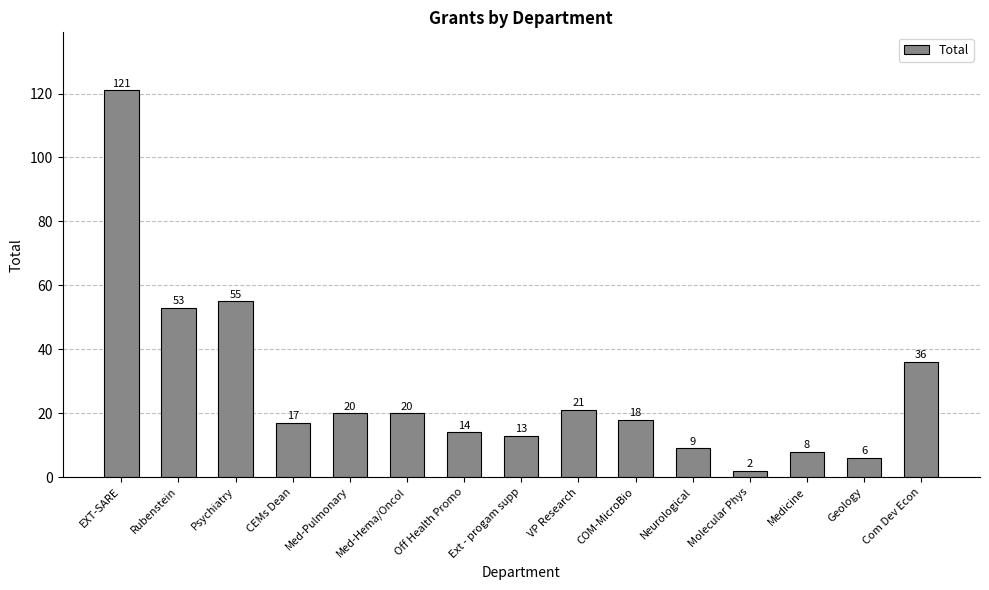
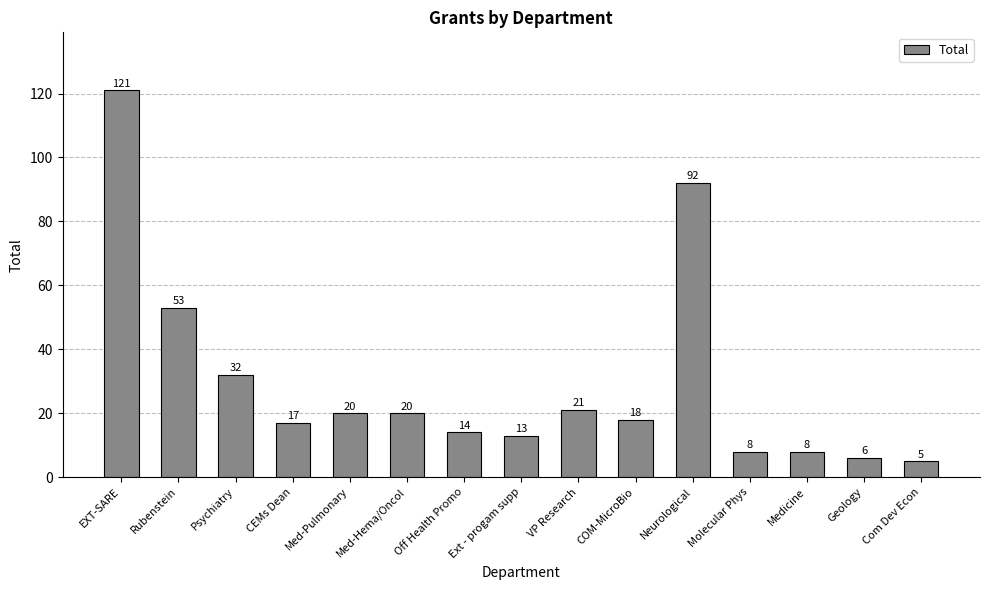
  {
    "EXT-SARE": 121,
    "Rubenstein": 53,
-   "Psychiatry": 55,
+   "Psychiatry": 32,
    "CEMs Dean": 17,
    "Med-Pulmonary": 20,
    "Med-Hema/Oncol": 20,
    "Off Health Promo": 14,
    "Ext - progam supp": 13,
    "VP Research": 21,
    "COM-MicroBio": 18,
-   "Neurological": 9,
-   "Molecular Phys": 2,
+   "Neurological": 92,
+   "Molecular Phys": 8,
    "Medicine": 8,
    "Geology": 6,
-   "Com Dev Econ": 36
+   "Com Dev Econ": 5
  }
